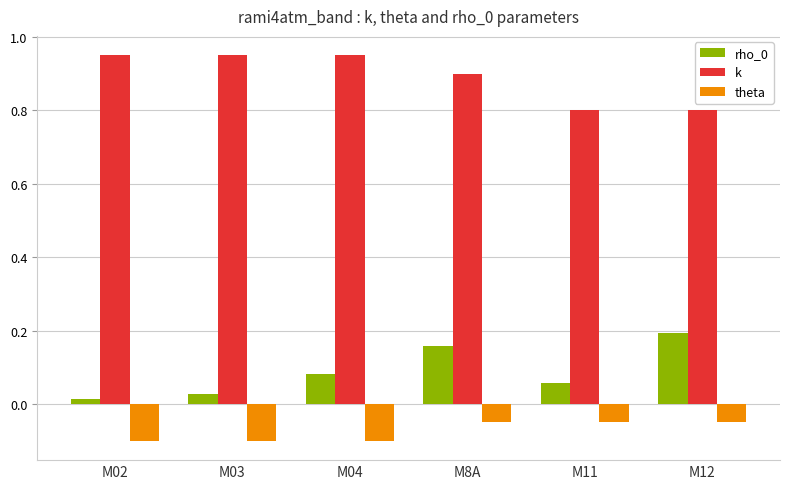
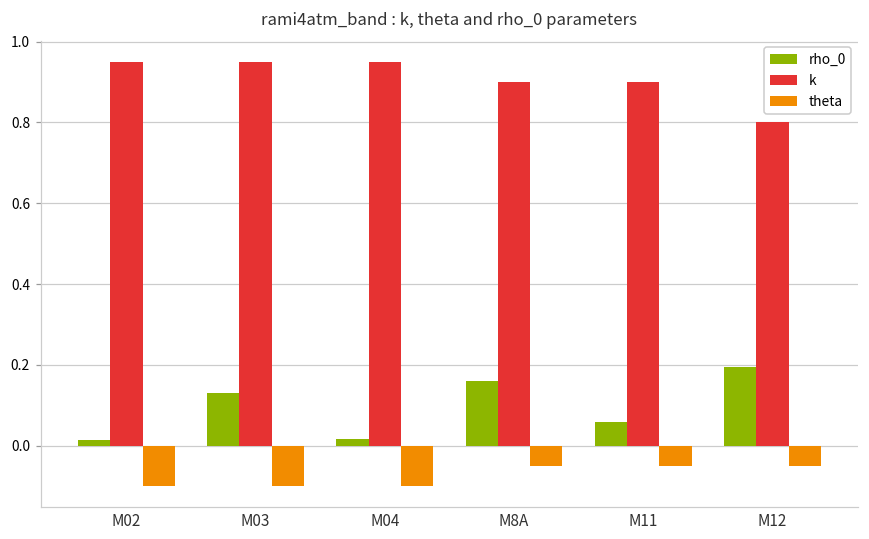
  {
    "rho_0": {
      "M02": 0.01,
-     "M03": 0.03,
-     "M04": 0.08,
+     "M03": 0.13,
+     "M04": 0.02,
      "M8A": 0.16,
      "M11": 0.06,
      "M12": 0.19
    },
    "k": {
      "M02": 0.95,
      "M03": 0.95,
      "M04": 0.95,
      "M8A": 0.9,
-     "M11": 0.8,
+     "M11": 0.9,
      "M12": 0.8
    },
    "theta": {
      "M02": -0.10,
      "M03": -0.10,
      "M04": -0.10,
      "M8A": -0.05,
      "M11": -0.05,
      "M12": -0.05
    }
  }
